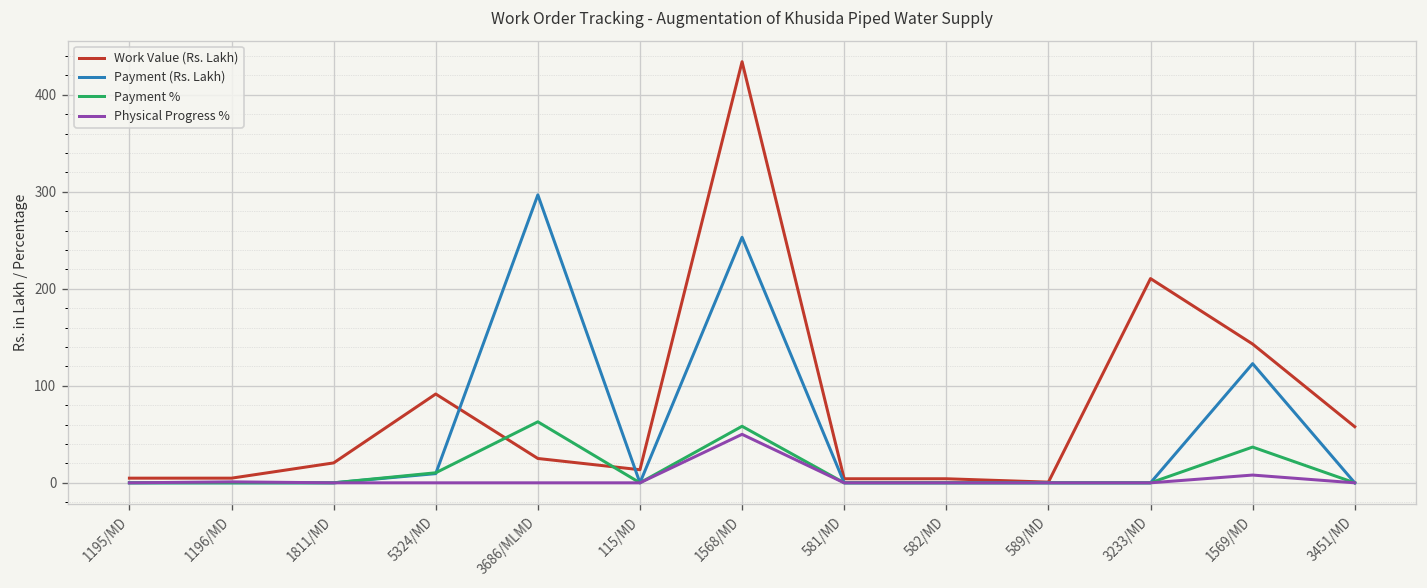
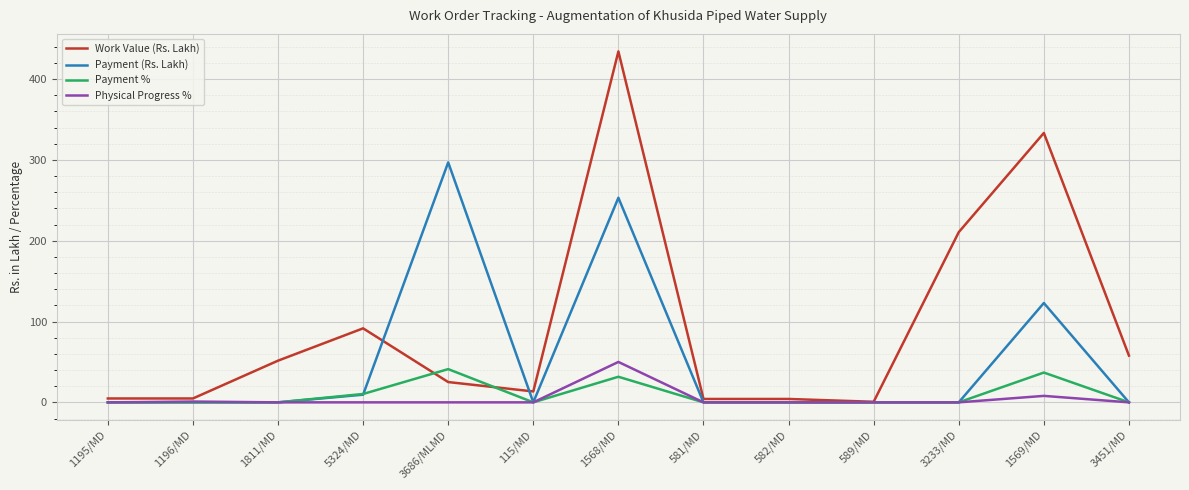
  {
    "Work Value (Rs. Lakh)": {
      "1195/MD": 0,
      "1196/MD": 0,
-     "1811/MD": 20,
+     "1811/MD": 50,
      "5324/MD": 90,
      "3686/MLMD": 30,
      "115/MD": 10,
      "1568/MD": 430,
      "581/MD": 0,
      "582/MD": 0,
      "3233/MD": 210,
-     "1569/MD": 140,
+     "1569/MD": 330,
      "3451/MD": 60
    },
    "Payment (Rs. Lakh)": {
      "3686/MLMD": 300,
      "1568/MD": 250,
      "1569/MD": 120
    },
    "Payment %": {
-     "3686/MLMD": 60,
-     "1568/MD": 60,
+     "3686/MLMD": 40,
+     "1568/MD": 30,
      "1569/MD": 40
    },
    "Physical Progress %": {
      "5324/MD": 0,
      "3686/MLMD": 0,
      "1568/MD": 50,
      "1569/MD": 10
    }
  }
